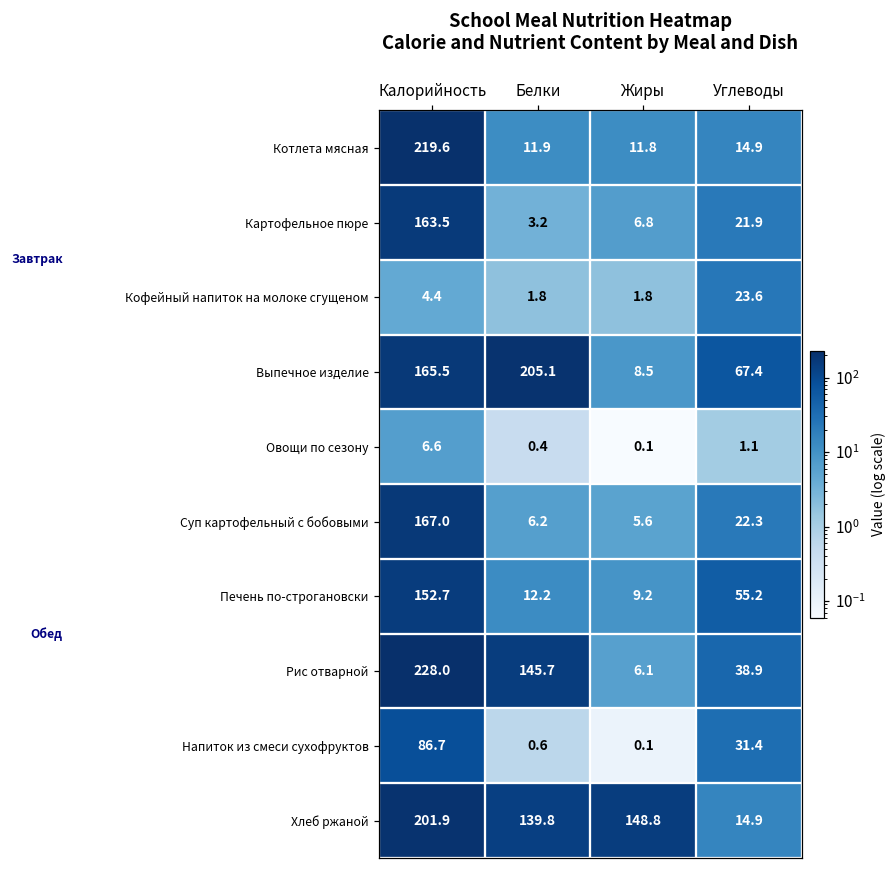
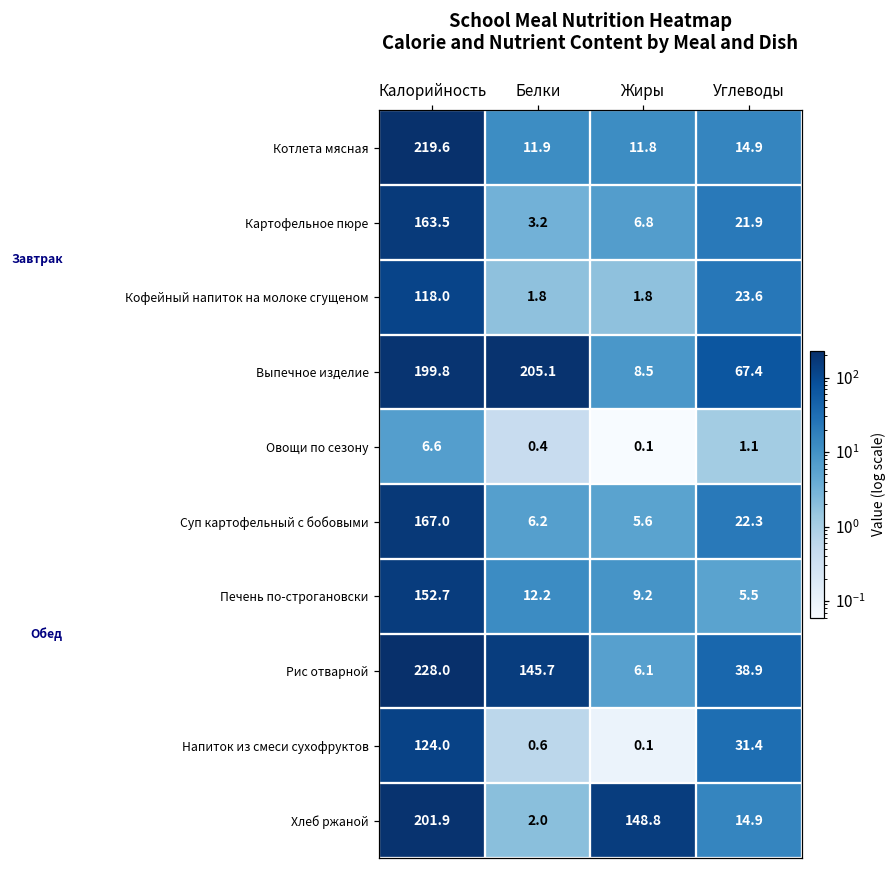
  {
    "Котлета мясная": {
      "Калорийность": 219.6,
      "Белки": 11.9,
      "Жиры": 11.8,
      "Углеводы": 14.9
    },
    "Картофельное пюре": {
      "Калорийность": 163.5,
      "Белки": 3.2,
      "Жиры": 6.8,
      "Углеводы": 21.9
    },
    "Кофейный напиток на молоке сгущеном": {
-     "Калорийность": 4.4,
+     "Калорийность": 118.0,
      "Белки": 1.8,
      "Жиры": 1.8,
      "Углеводы": 23.6
    },
    "Выпечное изделие": {
-     "Калорийность": 165.5,
+     "Калорийность": 199.8,
      "Белки": 205.1,
      "Жиры": 8.5,
      "Углеводы": 67.4
    },
    "Овощи по сезону": {
      "Калорийность": 6.6,
      "Белки": 0.4,
      "Жиры": 0.1,
      "Углеводы": 1.1
    },
    "Суп картофельный с бобовыми": {
      "Калорийность": 167.0,
      "Белки": 6.2,
      "Жиры": 5.6,
      "Углеводы": 22.3
    },
    "Печень по-строгановски": {
      "Калорийность": 152.7,
      "Белки": 12.2,
      "Жиры": 9.2,
-     "Углеводы": 55.2
+     "Углеводы": 5.5
    },
    "Рис отварной": {
      "Калорийность": 228.0,
      "Белки": 145.7,
      "Жиры": 6.1,
      "Углеводы": 38.9
    },
    "Напиток из смеси сухофруктов": {
-     "Калорийность": 86.7,
+     "Калорийность": 124.0,
      "Белки": 0.6,
      "Жиры": 0.1,
      "Углеводы": 31.4
    },
    "Хлеб ржаной": {
      "Калорийность": 201.9,
-     "Белки": 139.8,
+     "Белки": 2.0,
      "Жиры": 148.8,
      "Углеводы": 14.9
    }
  }
